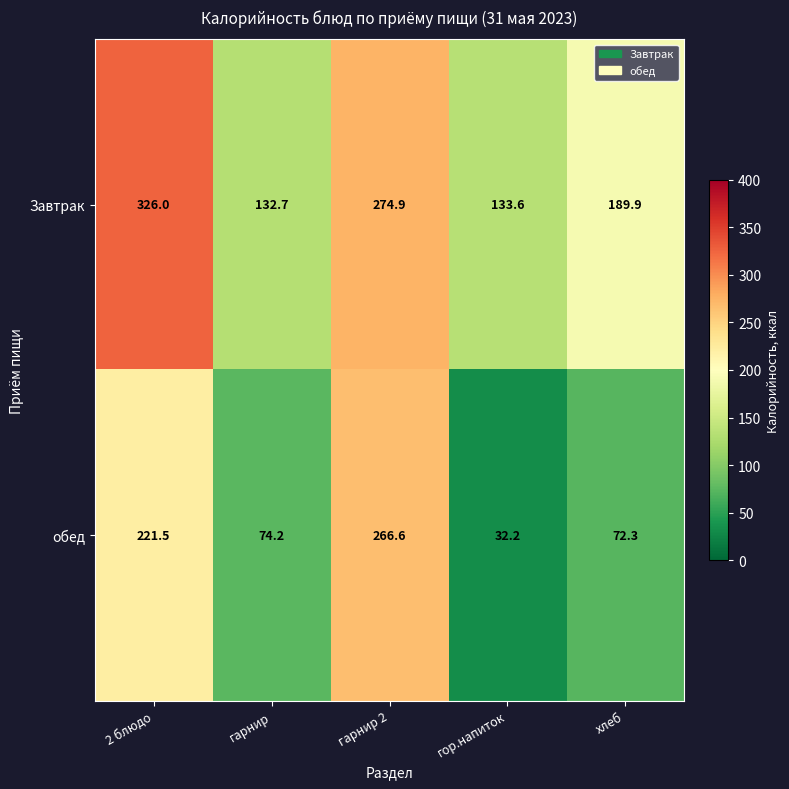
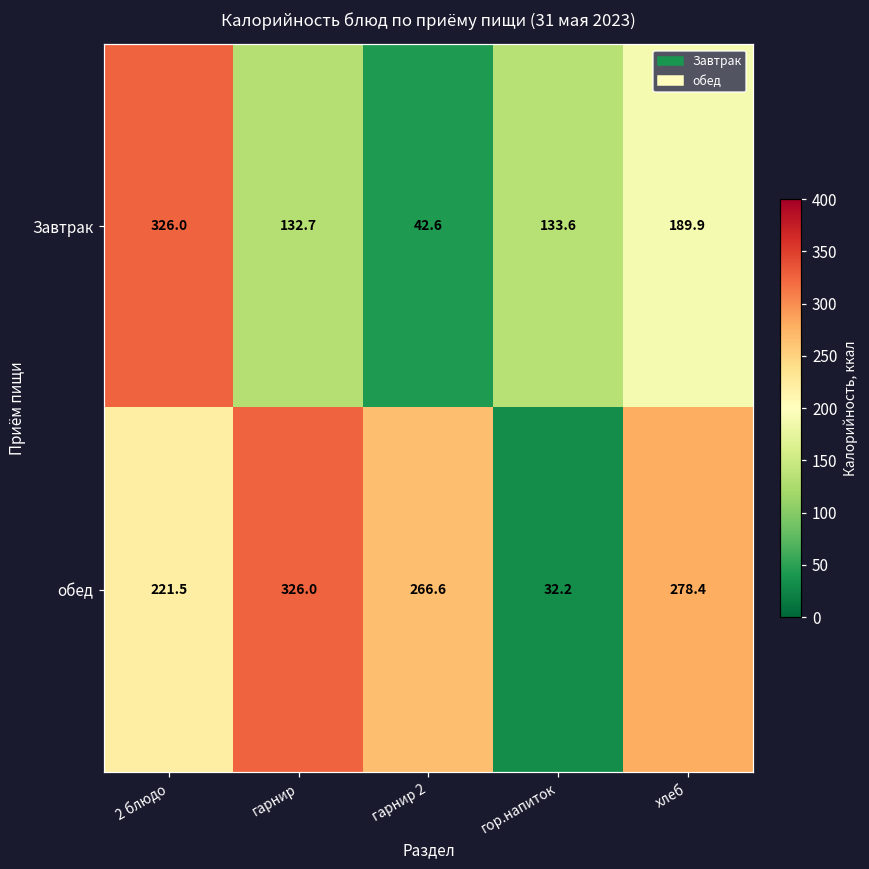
  {
    "Завтрак": {
      "2 блюдо": 326.0,
      "гарнир": 132.7,
-     "гарнир 2": 274.9,
+     "гарнир 2": 42.6,
      "гор.напиток": 133.6,
      "хлеб": 189.9
    },
    "обед": {
      "2 блюдо": 221.5,
-     "гарнир": 74.2,
+     "гарнир": 326.0,
      "гарнир 2": 266.6,
      "гор.напиток": 32.2,
-     "хлеб": 72.3
+     "хлеб": 278.4
    }
  }
